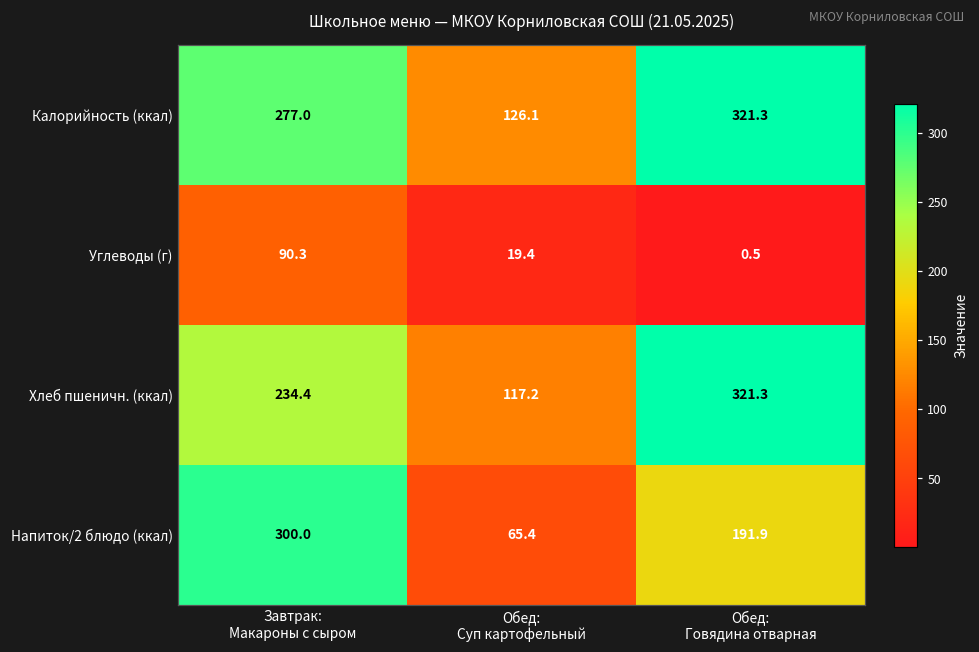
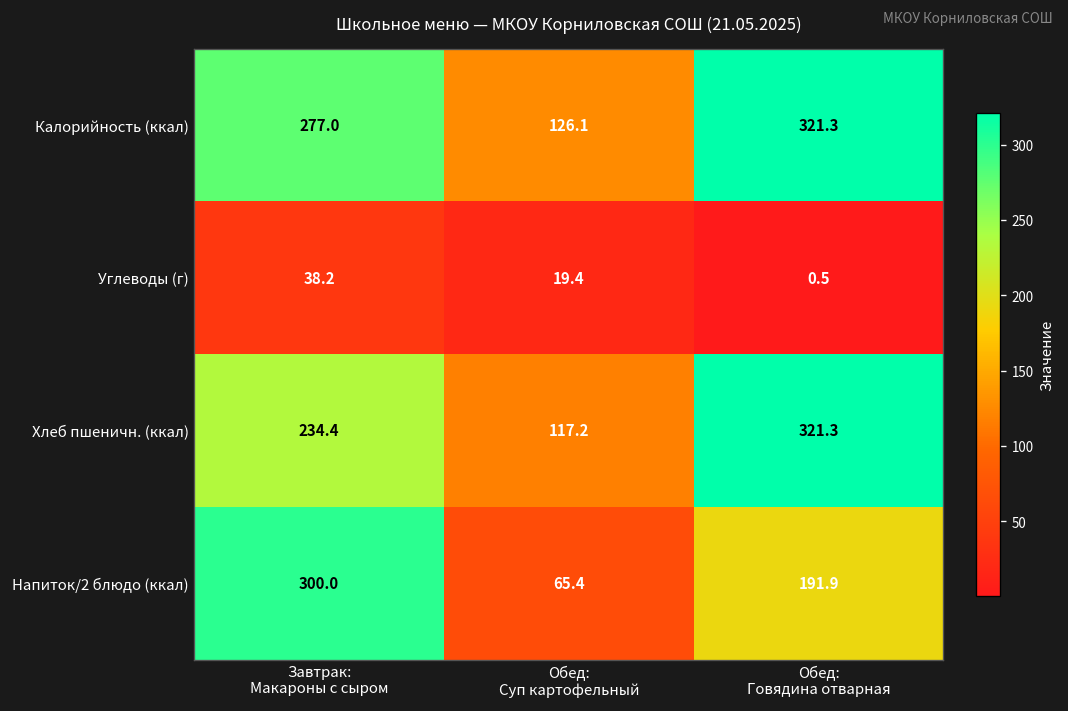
  {
    "Калорийность (ккал)": {
      "Завтрак: Макароны с сыром": 277.0,
      "Обед: Суп картофельный": 126.1,
      "Обед: Говядина отварная": 321.3
    },
    "Углеводы (г)": {
-     "Завтрак: Макароны с сыром": 90.3,
+     "Завтрак: Макароны с сыром": 38.2,
      "Обед: Суп картофельный": 19.4,
      "Обед: Говядина отварная": 0.5
    },
    "Хлеб пшеничн. (ккал)": {
      "Завтрак: Макароны с сыром": 234.4,
      "Обед: Суп картофельный": 117.2,
      "Обед: Говядина отварная": 321.3
    },
    "Напиток/2 блюдо (ккал)": {
      "Завтрак: Макароны с сыром": 300.0,
      "Обед: Суп картофельный": 65.4,
      "Обед: Говядина отварная": 191.9
    }
  }
